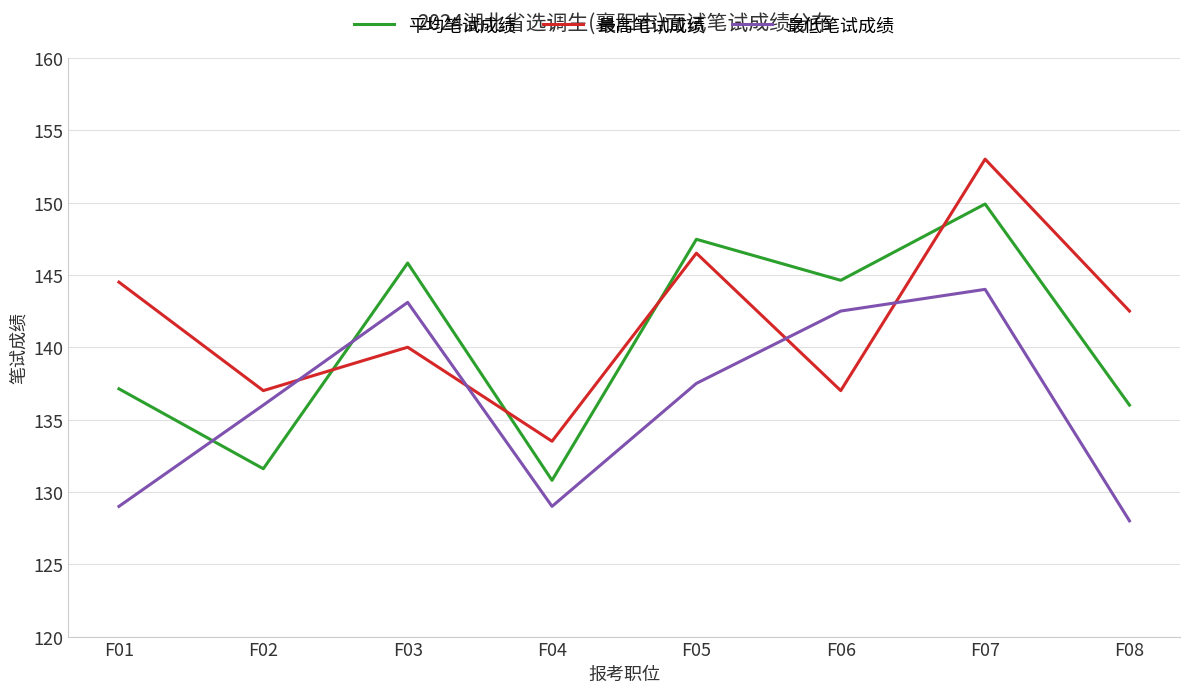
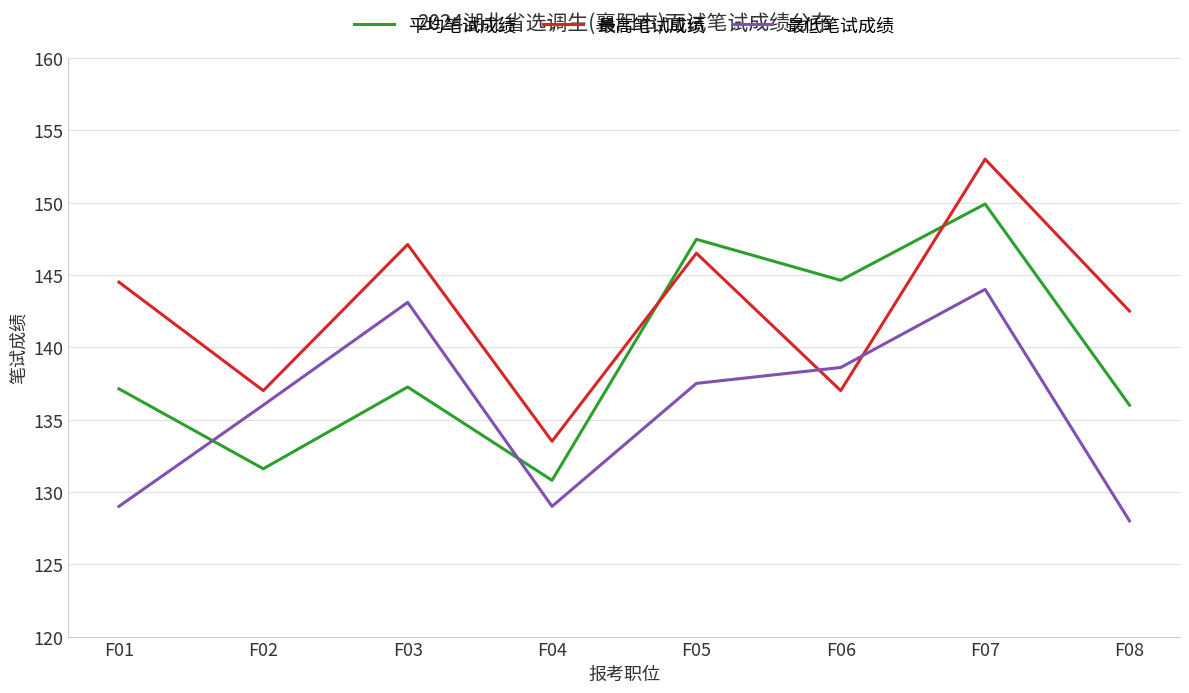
  {
    "平均笔试成绩": {
      "F01": 137.1,
      "F02": 131.6,
-     "F03": 145.8,
+     "F03": 137.3,
      "F04": 130.8,
      "F05": 147.5,
      "F06": 144.6,
      "F07": 149.9,
      "F08": 136.0
    },
    "最高笔试成绩": {
      "F01": 144.5,
      "F02": 137.0,
-     "F03": 140.0,
+     "F03": 147.1,
      "F04": 133.5,
      "F05": 146.5,
      "F06": 137.0,
      "F07": 153.0,
      "F08": 142.5
    },
    "最低笔试成绩": {
      "F01": 129.0,
      "F02": 136.0,
      "F03": 143.1,
      "F04": 129.0,
      "F05": 137.5,
-     "F06": 142.5,
+     "F06": 138.6,
      "F07": 144.0,
      "F08": 128.0
    }
  }
